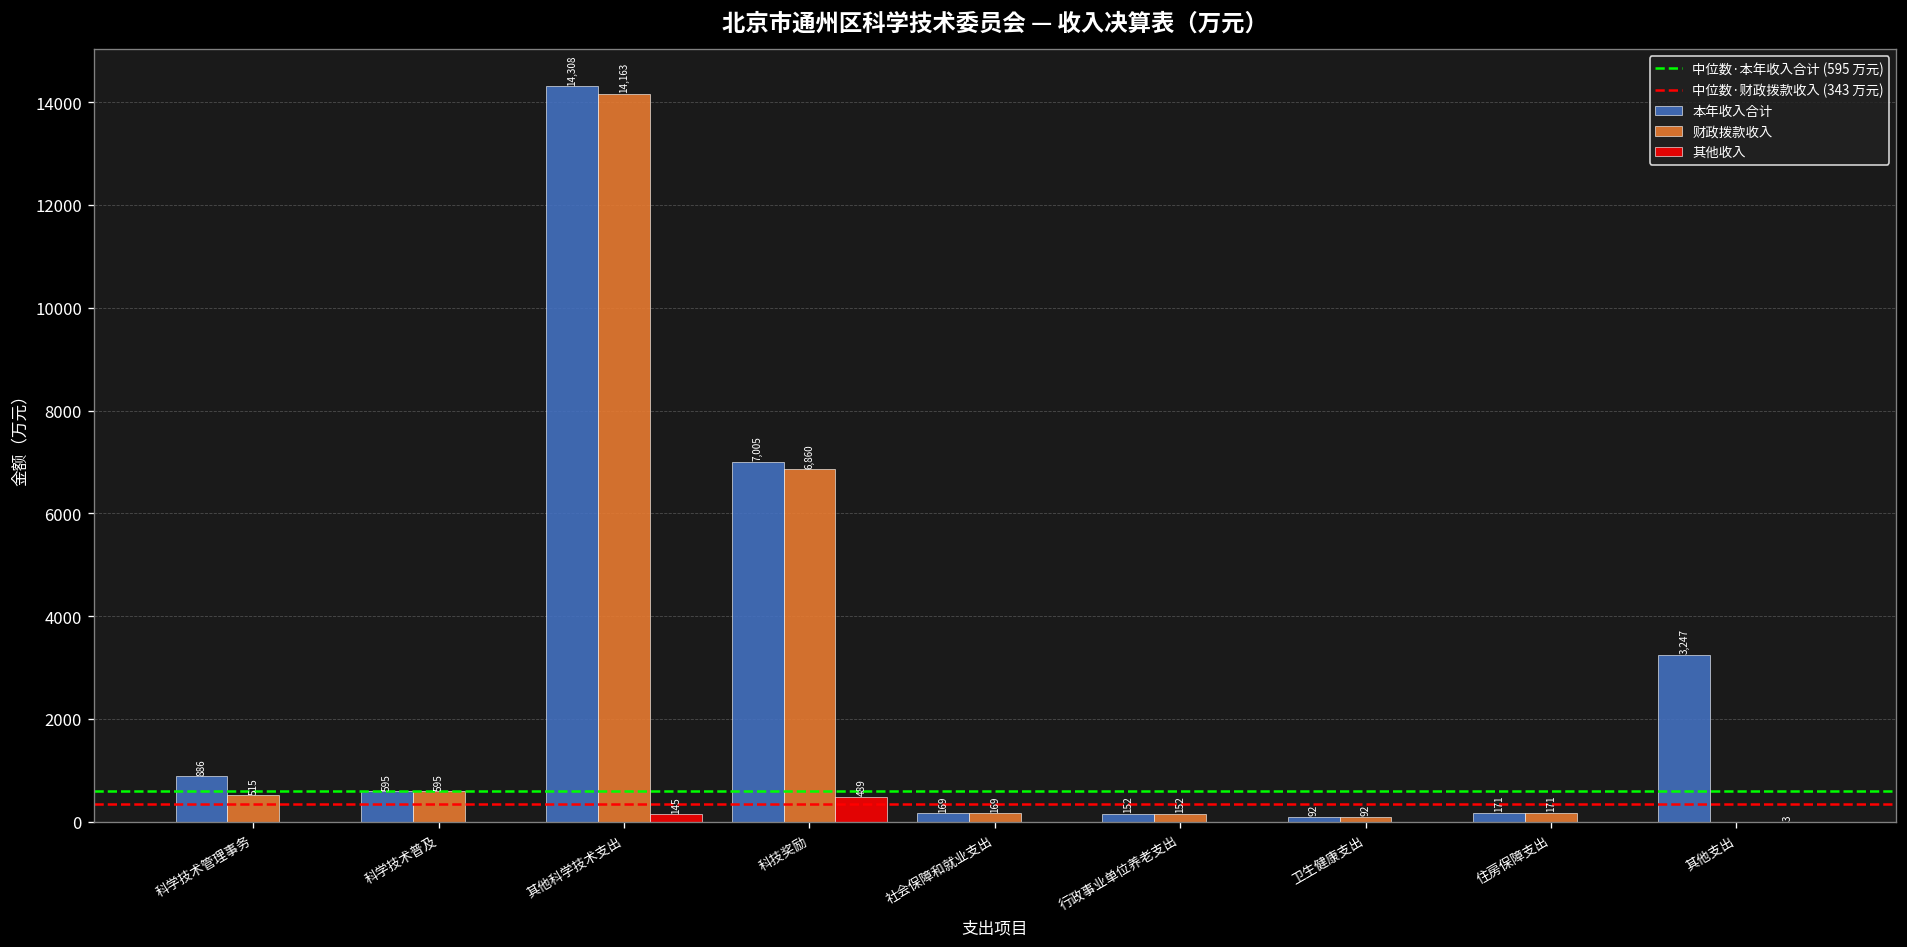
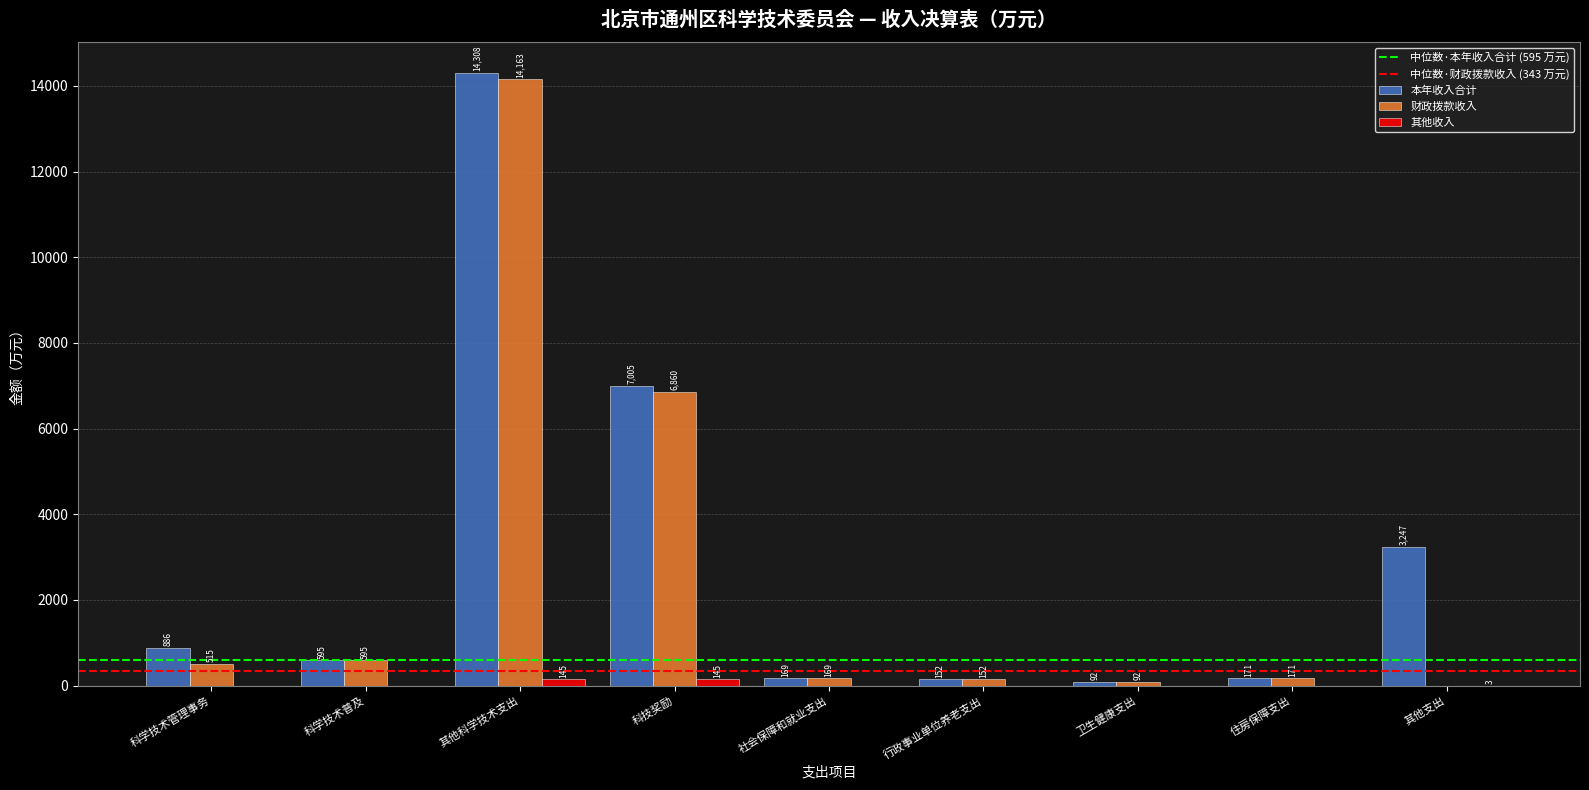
  {
    "本年收入合计": {
      "科学技术管理事务": "886",
      "科学技术普及": "595",
      "其他科学技术支出": "14,308",
      "科技奖励": "7,005",
      "社会保障和就业支出": "169",
      "行政事业单位养老支出": "152",
      "卫生健康支出": "92",
      "住房保障支出": "171",
      "其他支出": "3,247"
    },
    "财政拨款收入": {
      "科学技术管理事务": "515",
      "科学技术普及": "595",
      "其他科学技术支出": "14,163",
      "科技奖励": "6,860",
      "社会保障和就业支出": "169",
      "行政事业单位养老支出": "152",
      "卫生健康支出": "92",
      "住房保障支出": "171"
    },
    "其他收入": {
      "其他科学技术支出": "145",
-     "科技奖励": "489",
+     "科技奖励": "145",
      "其他支出": "3"
    }
  }
